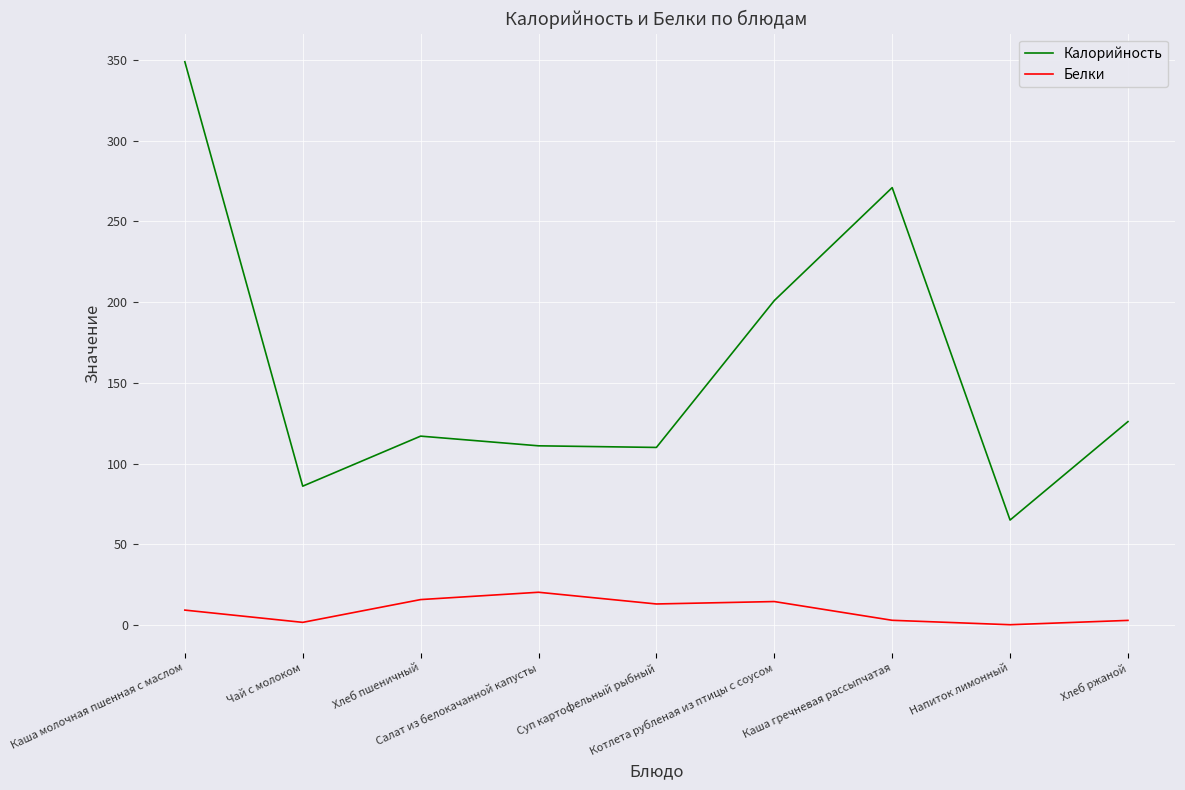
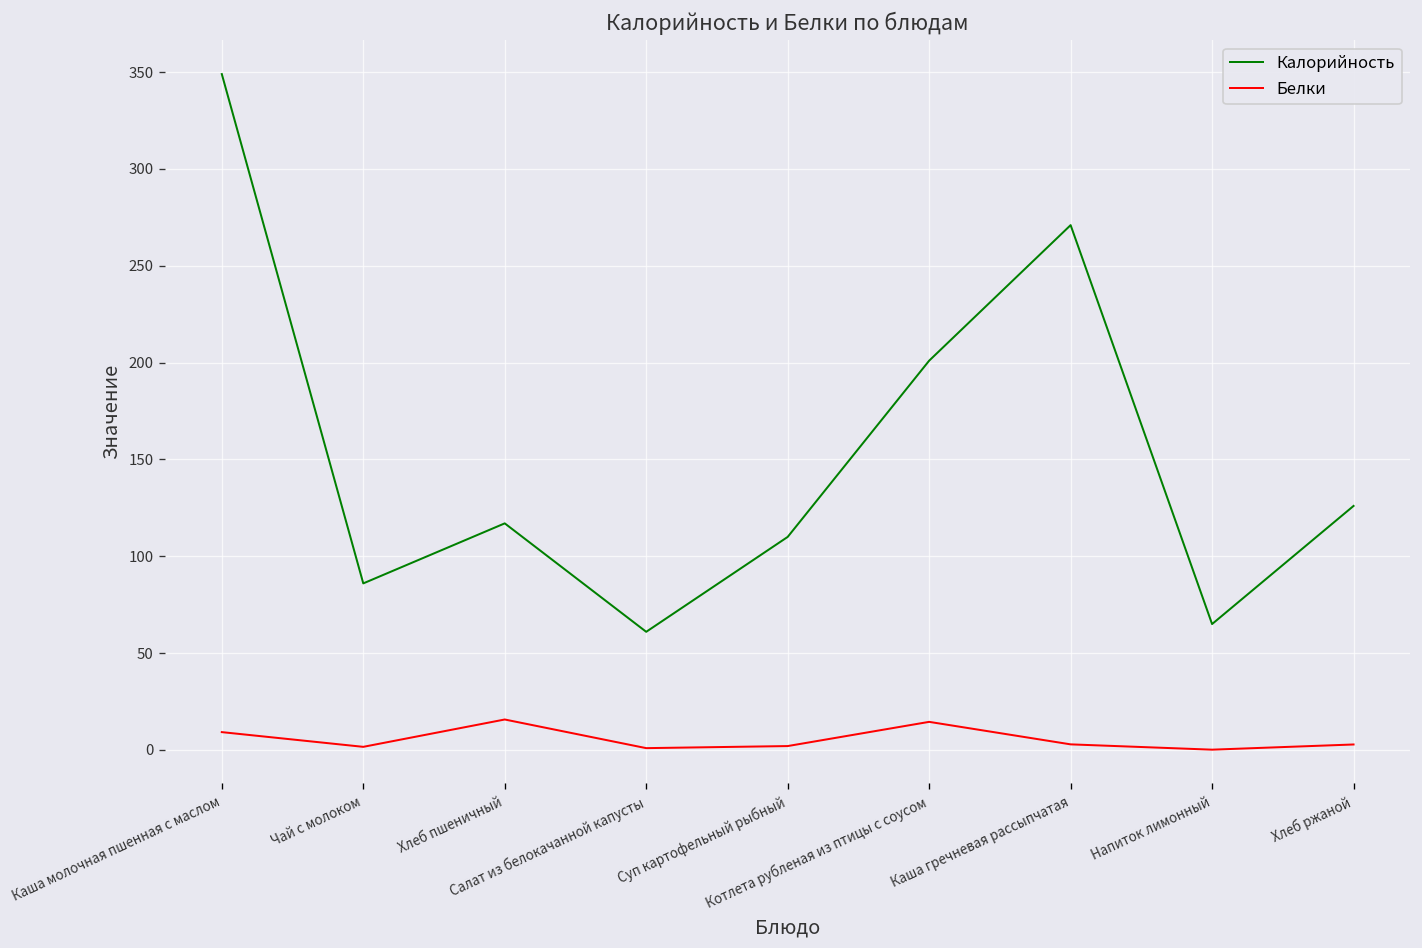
  {
    "Калорийность": {
      "Каша молочная пшенная с маслом": 349,
      "Чай с молоком": 86,
      "Хлеб пшеничный": 117,
-     "Салат из белокачанной капусты": 111,
+     "Салат из белокачанной капусты": 61,
      "Суп картофельный рыбный": 110,
      "Котлета рубленая из птицы с соусом": 201,
      "Каша гречневая рассыпчатая": 271,
      "Напиток лимонный": 65,
      "Хлеб ржаной": 126
    },
    "Белки": {
      "Каша молочная пшенная с маслом": 9,
      "Чай с молоком": 2,
      "Хлеб пшеничный": 16,
-     "Салат из белокачанной капусты": 20,
-     "Суп картофельный рыбный": 13,
+     "Салат из белокачанной капусты": 1,
+     "Суп картофельный рыбный": 2,
      "Котлета рубленая из птицы с соусом": 15,
      "Каша гречневая рассыпчатая": 3,
      "Напиток лимонный": 0,
      "Хлеб ржаной": 3
    }
  }
